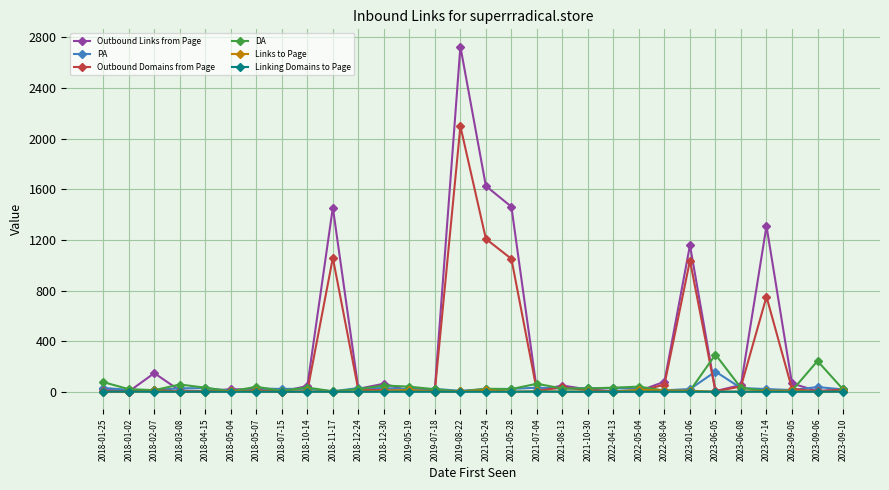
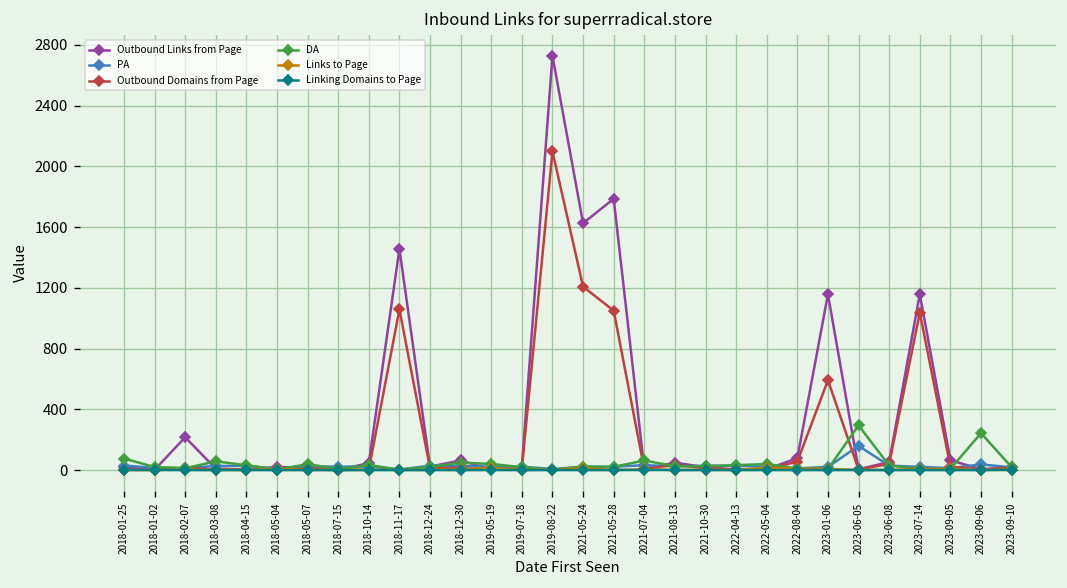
  {
    "Outbound Links from Page": {
-     "2018-02-07": 150,
+     "2018-02-07": 220,
      "2018-11-17": 1460,
      "2019-08-22": 2730,
      "2021-05-24": 1630,
-     "2021-05-28": 1460,
+     "2021-05-28": 1790,
      "2022-08-04": 80,
      "2023-01-06": 1160,
-     "2023-07-14": 1310,
+     "2023-07-14": 1160,
      "2023-09-05": 70
    },
    "PA": {
      "2021-07-04": 30,
      "2023-06-05": 160,
      "2023-09-06": 40
    },
    "Outbound Domains from Page": {
      "2018-11-17": 1060,
      "2019-08-22": 2100,
      "2021-05-24": 1210,
      "2021-05-28": 1050,
      "2022-08-04": 60,
-     "2023-01-06": 1040,
-     "2023-07-14": 750
+     "2023-01-06": 590,
+     "2023-07-14": 1040
    },
    "DA": {
      "2018-01-25": 80,
      "2018-03-08": 60,
      "2021-07-04": 60,
      "2023-06-05": 290,
      "2023-09-06": 240
    }
  }
